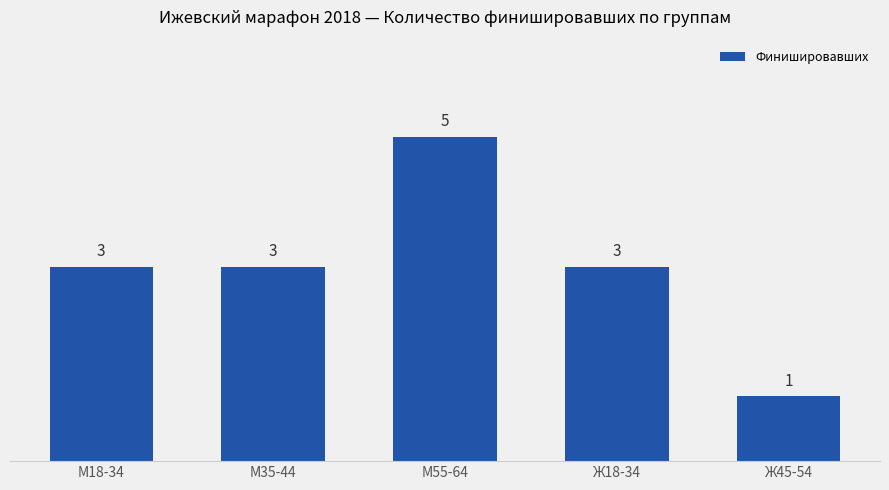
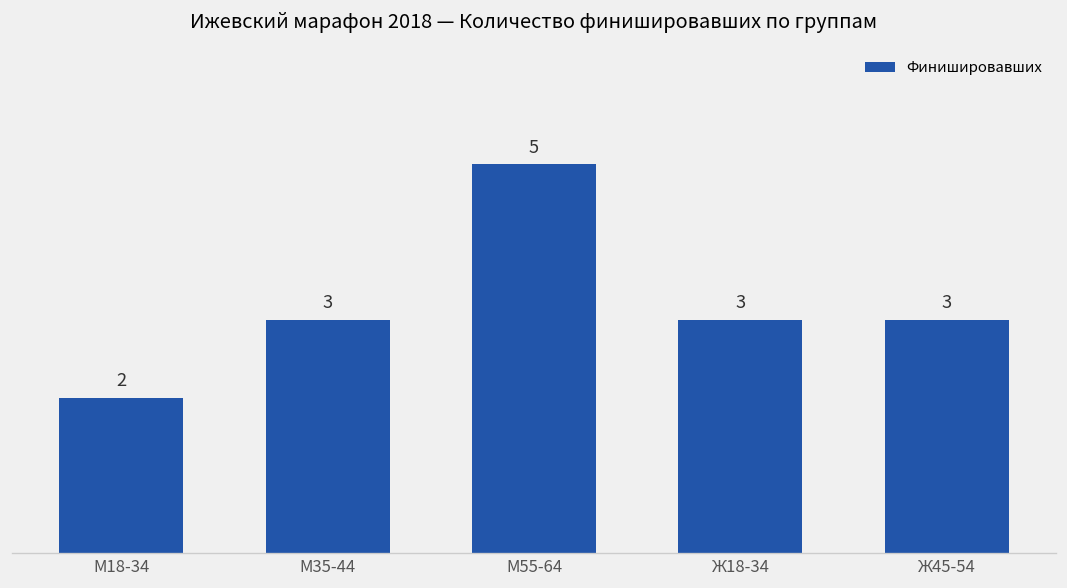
  {
-   "М18-34": 3,
+   "М18-34": 2,
    "М35-44": 3,
    "М55-64": 5,
    "Ж18-34": 3,
-   "Ж45-54": 1
+   "Ж45-54": 3
  }
